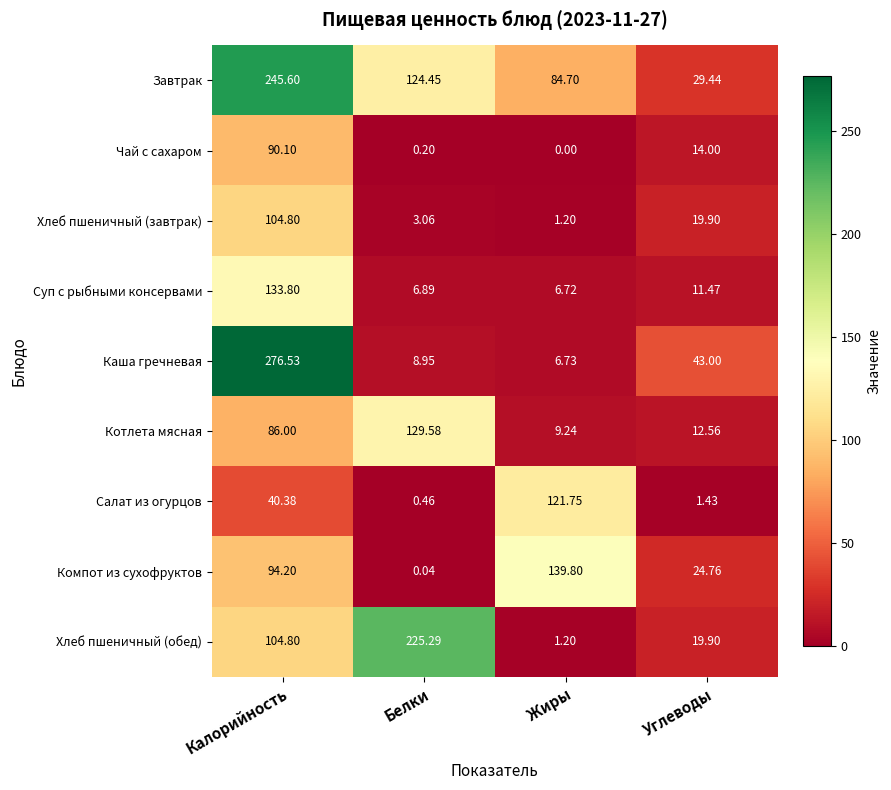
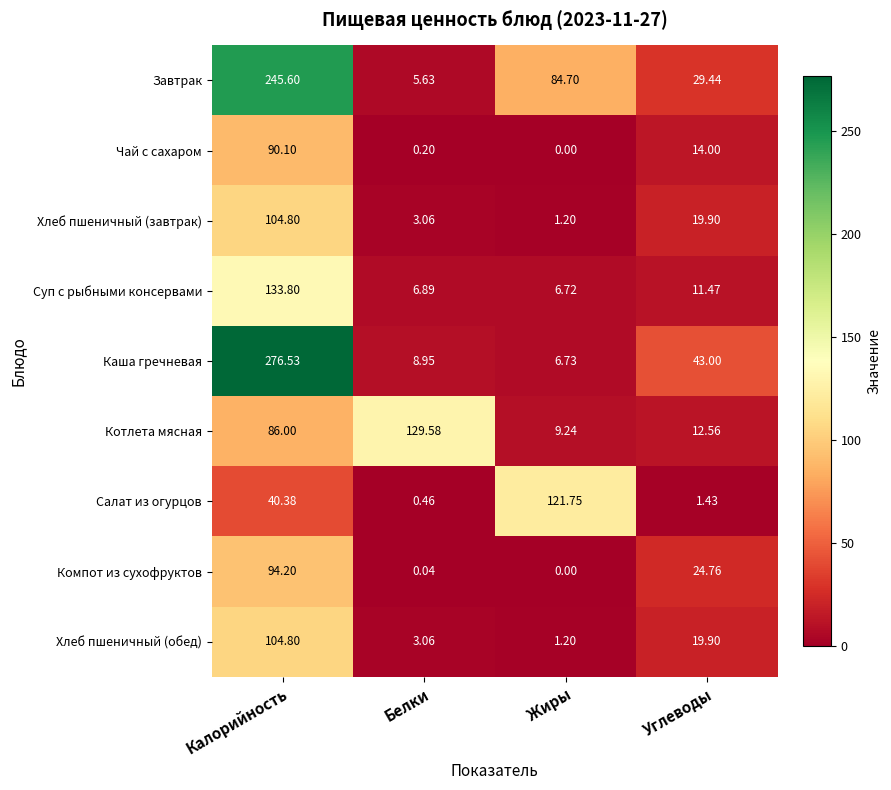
  {
    "Завтрак": {
      "Калорийность": 245.60,
-     "Белки": 124.45,
+     "Белки": 5.63,
      "Жиры": 84.70,
      "Углеводы": 29.44
    },
    "Чай с сахаром": {
      "Калорийность": 90.10,
      "Белки": 0.20,
      "Жиры": 0.00,
      "Углеводы": 14.00
    },
    "Хлеб пшеничный (завтрак)": {
      "Калорийность": 104.80,
      "Белки": 3.06,
      "Жиры": 1.20,
      "Углеводы": 19.90
    },
    "Суп с рыбными консервами": {
      "Калорийность": 133.80,
      "Белки": 6.89,
      "Жиры": 6.72,
      "Углеводы": 11.47
    },
    "Каша гречневая": {
      "Калорийность": 276.53,
      "Белки": 8.95,
      "Жиры": 6.73,
      "Углеводы": 43.00
    },
    "Котлета мясная": {
      "Калорийность": 86.00,
      "Белки": 129.58,
      "Жиры": 9.24,
      "Углеводы": 12.56
    },
    "Салат из огурцов": {
      "Калорийность": 40.38,
      "Белки": 0.46,
      "Жиры": 121.75,
      "Углеводы": 1.43
    },
    "Компот из сухофруктов": {
      "Калорийность": 94.20,
      "Белки": 0.04,
-     "Жиры": 139.80,
+     "Жиры": 0.00,
      "Углеводы": 24.76
    },
    "Хлеб пшеничный (обед)": {
      "Калорийность": 104.80,
-     "Белки": 225.29,
+     "Белки": 3.06,
      "Жиры": 1.20,
      "Углеводы": 19.90
    }
  }
